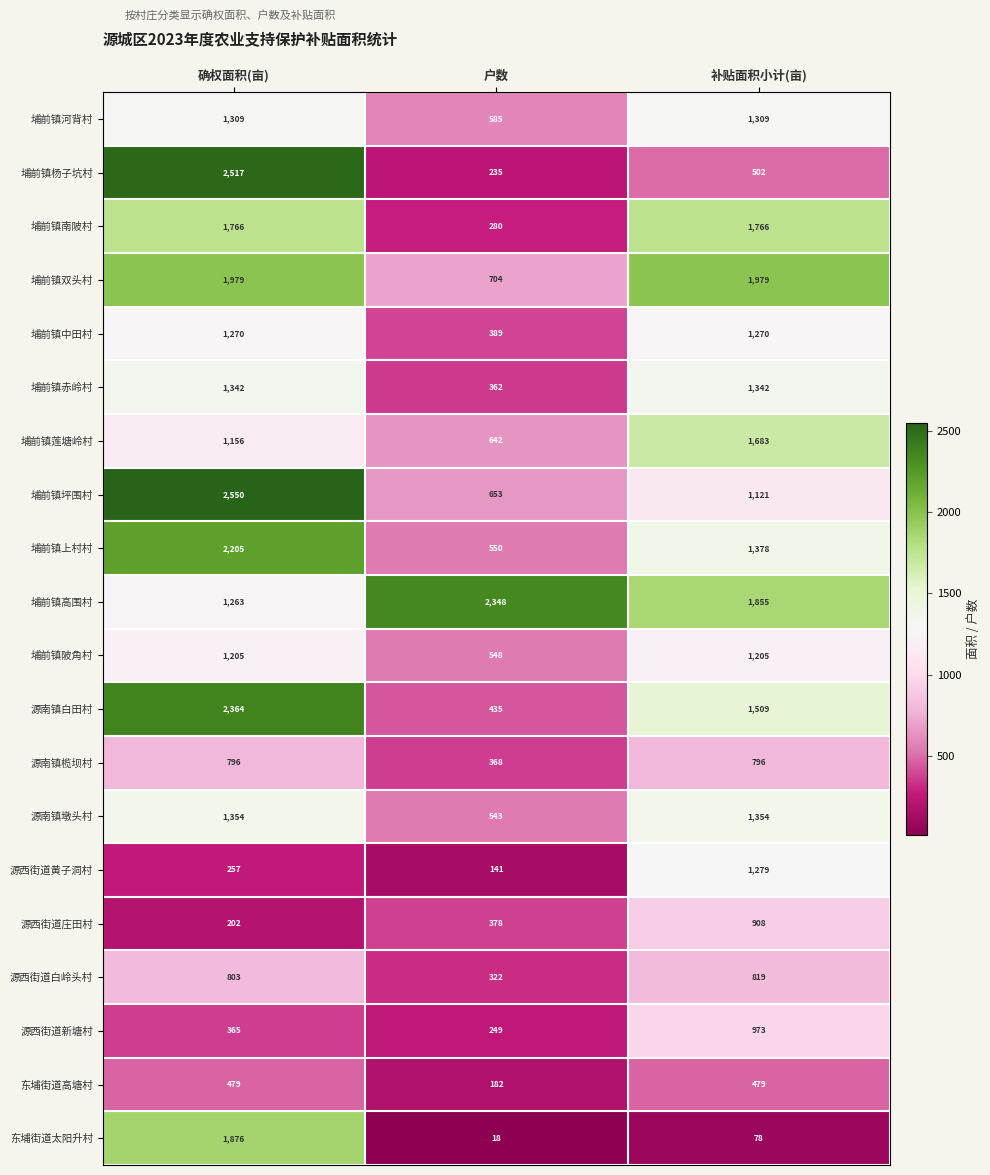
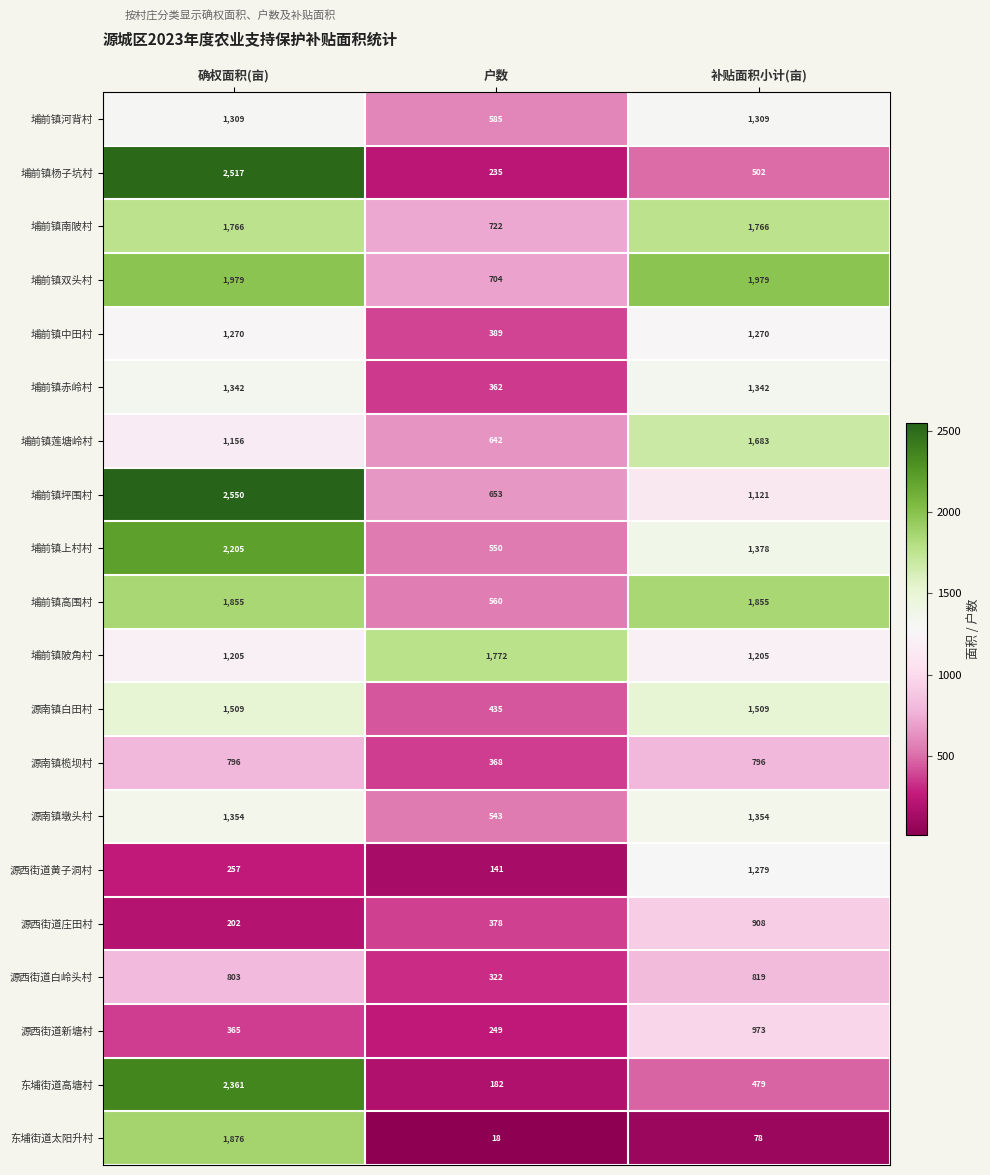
  {
    "埔前镇河背村": {
      "确权面积(亩)": "1,309",
      "户数": "585",
      "补贴面积小计(亩)": "1,309"
    },
    "埔前镇杨子坑村": {
      "确权面积(亩)": "2,517",
      "户数": "235",
      "补贴面积小计(亩)": "502"
    },
    "埔前镇南陂村": {
      "确权面积(亩)": "1,766",
-     "户数": "280",
+     "户数": "722",
      "补贴面积小计(亩)": "1,766"
    },
    "埔前镇双头村": {
      "确权面积(亩)": "1,979",
      "户数": "704",
      "补贴面积小计(亩)": "1,979"
    },
    "埔前镇中田村": {
      "确权面积(亩)": "1,270",
      "户数": "389",
      "补贴面积小计(亩)": "1,270"
    },
    "埔前镇赤岭村": {
      "确权面积(亩)": "1,342",
      "户数": "362",
      "补贴面积小计(亩)": "1,342"
    },
    "埔前镇莲塘岭村": {
      "确权面积(亩)": "1,156",
      "户数": "642",
      "补贴面积小计(亩)": "1,683"
    },
    "埔前镇坪围村": {
      "确权面积(亩)": "2,550",
      "户数": "653",
      "补贴面积小计(亩)": "1,121"
    },
    "埔前镇上村村": {
      "确权面积(亩)": "2,205",
      "户数": "550",
      "补贴面积小计(亩)": "1,378"
    },
    "埔前镇高围村": {
-     "确权面积(亩)": "1,263",
-     "户数": "2,348",
+     "确权面积(亩)": "1,855",
+     "户数": "560",
      "补贴面积小计(亩)": "1,855"
    },
    "埔前镇陂角村": {
      "确权面积(亩)": "1,205",
-     "户数": "548",
+     "户数": "1,772",
      "补贴面积小计(亩)": "1,205"
    },
    "源南镇白田村": {
-     "确权面积(亩)": "2,364",
+     "确权面积(亩)": "1,509",
      "户数": "435",
      "补贴面积小计(亩)": "1,509"
    },
    "源南镇榄坝村": {
      "确权面积(亩)": "796",
      "户数": "368",
      "补贴面积小计(亩)": "796"
    },
    "源南镇墩头村": {
      "确权面积(亩)": "1,354",
      "户数": "543",
      "补贴面积小计(亩)": "1,354"
    },
    "源西街道黄子洞村": {
      "确权面积(亩)": "257",
      "户数": "141",
      "补贴面积小计(亩)": "1,279"
    },
    "源西街道庄田村": {
      "确权面积(亩)": "202",
      "户数": "378",
      "补贴面积小计(亩)": "908"
    },
    "源西街道白岭头村": {
      "确权面积(亩)": "803",
      "户数": "322",
      "补贴面积小计(亩)": "819"
    },
    "源西街道新塘村": {
      "确权面积(亩)": "365",
      "户数": "249",
      "补贴面积小计(亩)": "973"
    },
    "东埔街道高塘村": {
-     "确权面积(亩)": "479",
+     "确权面积(亩)": "2,361",
      "户数": "182",
      "补贴面积小计(亩)": "479"
    },
    "东埔街道太阳升村": {
      "确权面积(亩)": "1,876",
      "户数": "18",
      "补贴面积小计(亩)": "78"
    }
  }
